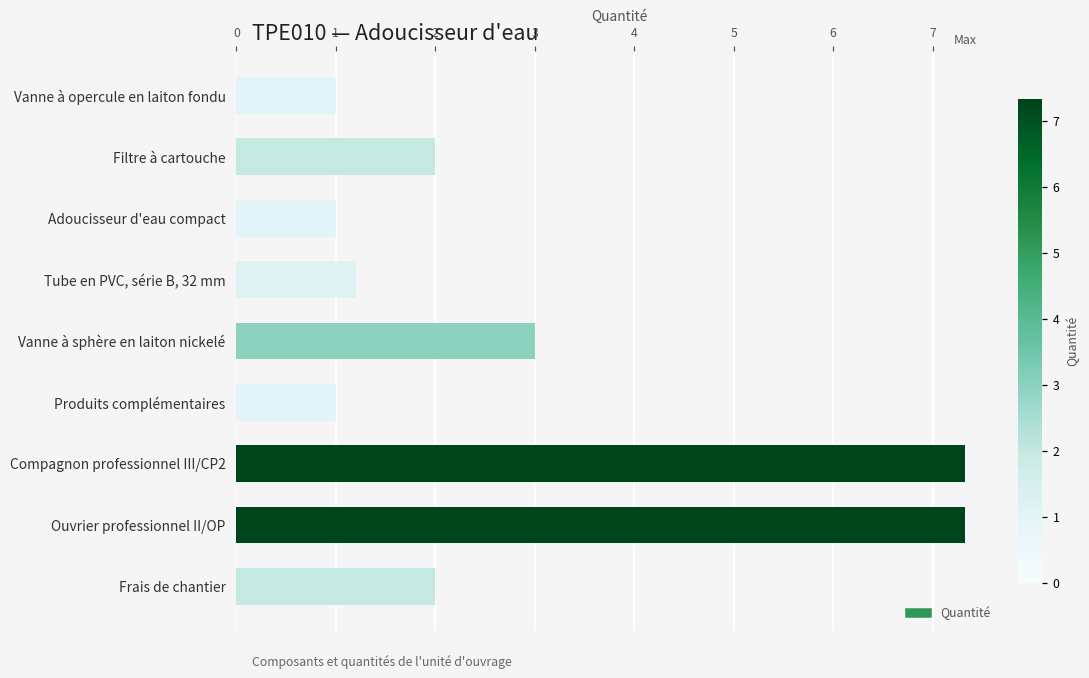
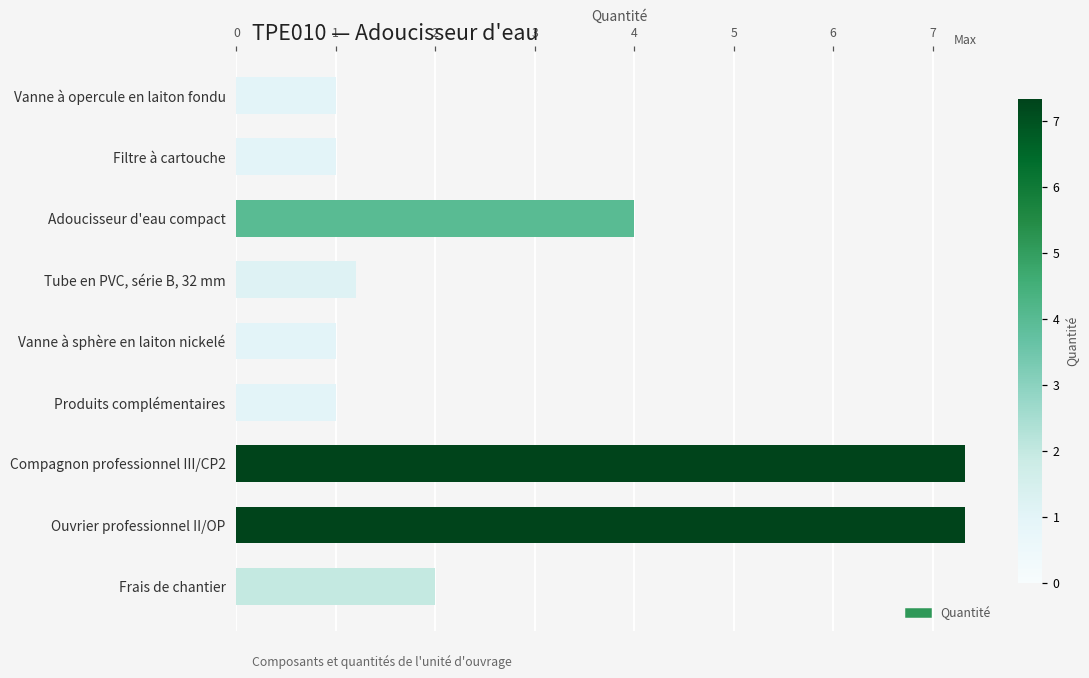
  {
    "Vanne à opercule en laiton fondu": 1,
-   "Filtre à cartouche": 2,
-   "Adoucisseur d'eau compact": 1,
+   "Filtre à cartouche": 1,
+   "Adoucisseur d'eau compact": 4,
    "Tube en PVC, série B, 32 mm": 1.2,
-   "Vanne à sphère en laiton nickelé": 3,
+   "Vanne à sphère en laiton nickelé": 1,
    "Produits complémentaires": 1,
    "Compagnon professionnel III/CP2": 7.3,
    "Ouvrier professionnel II/OP": 7.3,
    "Frais de chantier": 2
  }
